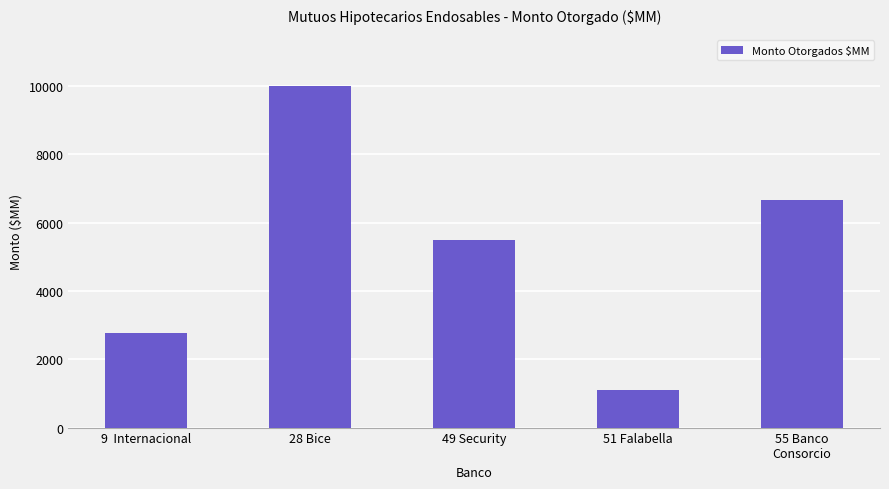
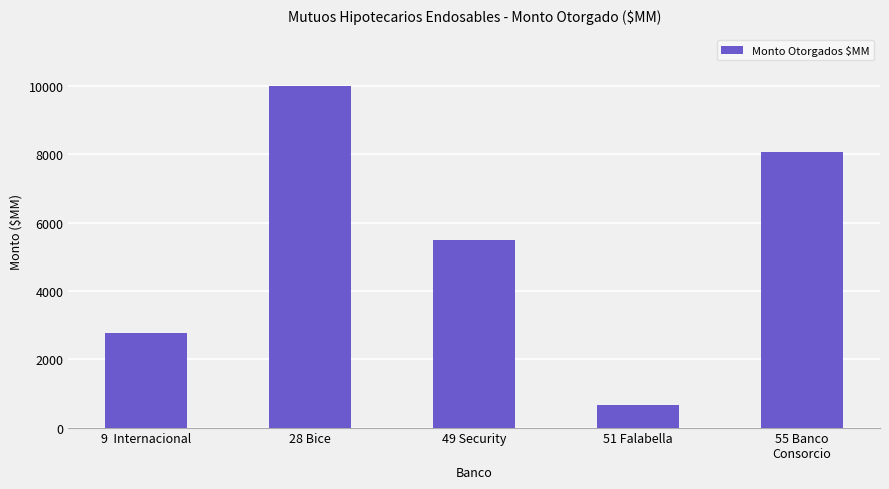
  {
    "9 Internacional": 2800,
    "28 Bice": 10000,
    "49 Security": 5500,
-   "51 Falabella": 1100,
-   "55 Banco Consorcio": 6600
+   "51 Falabella": 700,
+   "55 Banco Consorcio": 8100
  }
